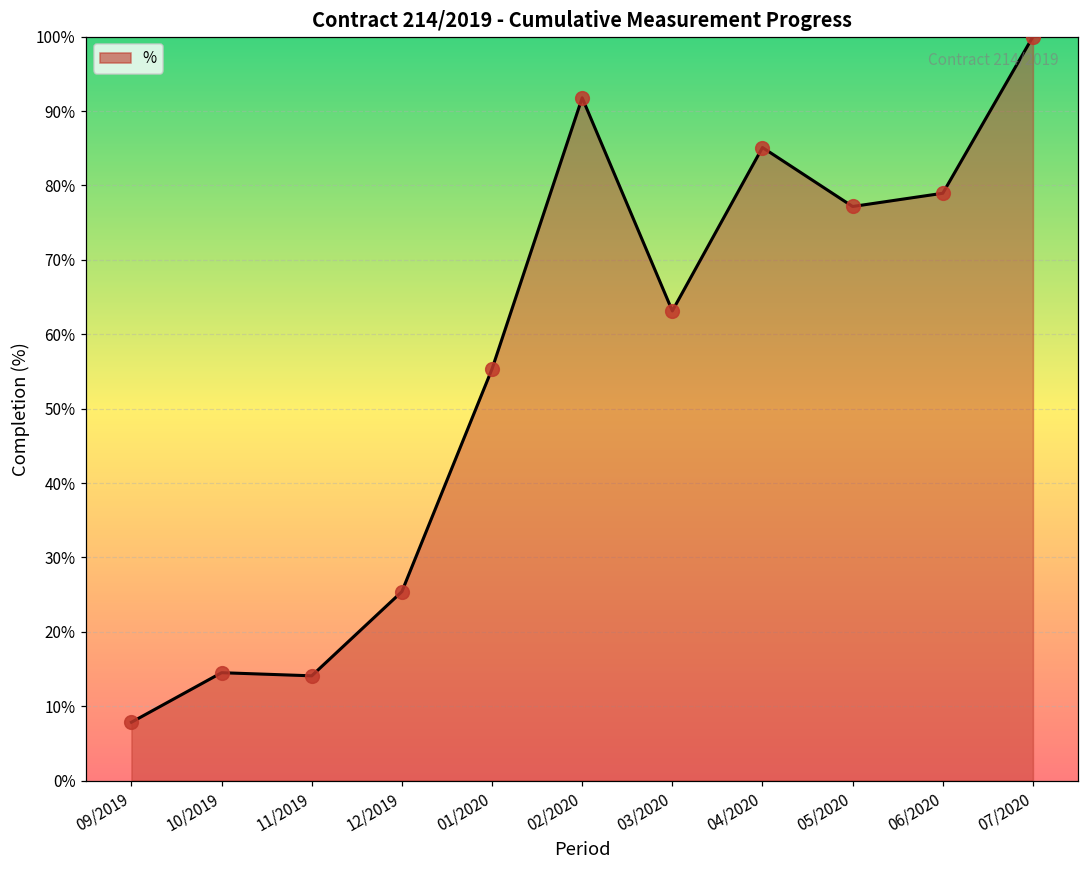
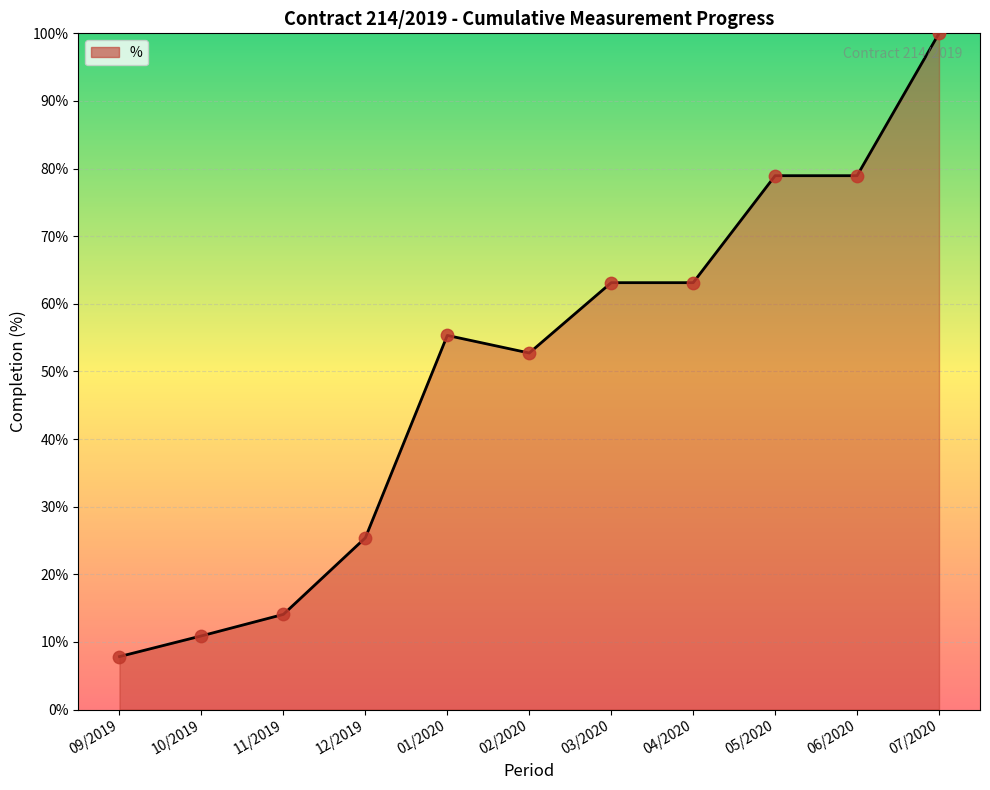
  {
    "09/2019": "8%",
-   "10/2019": "15%",
+   "10/2019": "11%",
    "11/2019": "14%",
    "12/2019": "25%",
    "01/2020": "55%",
-   "02/2020": "92%",
+   "02/2020": "53%",
    "03/2020": "63%",
-   "04/2020": "85%",
-   "05/2020": "77%",
+   "04/2020": "63%",
+   "05/2020": "79%",
    "06/2020": "79%"
  }
